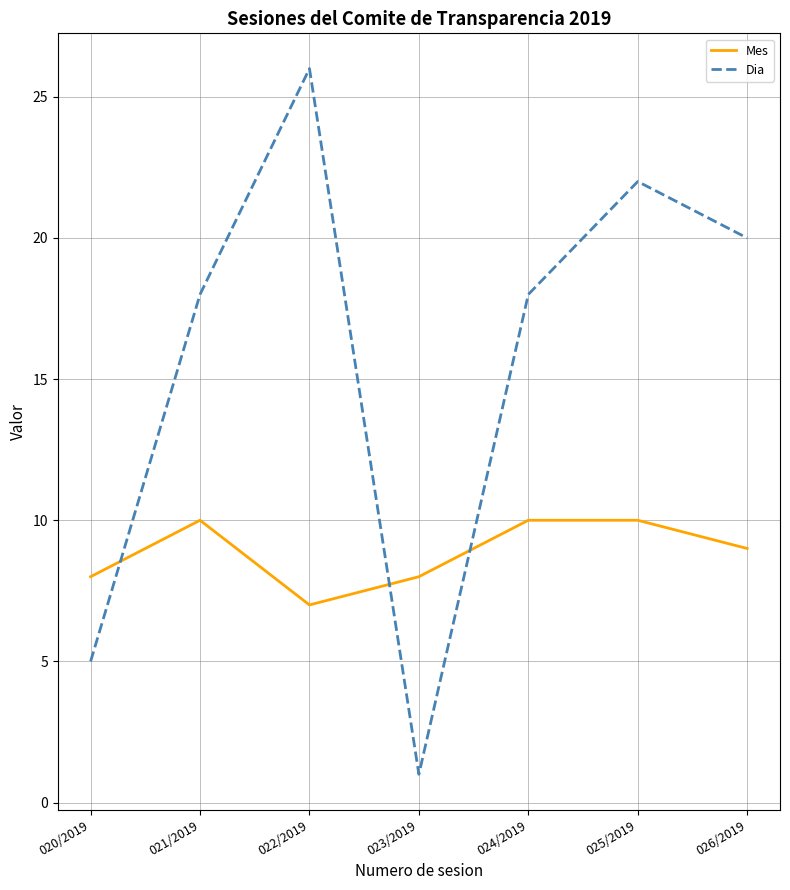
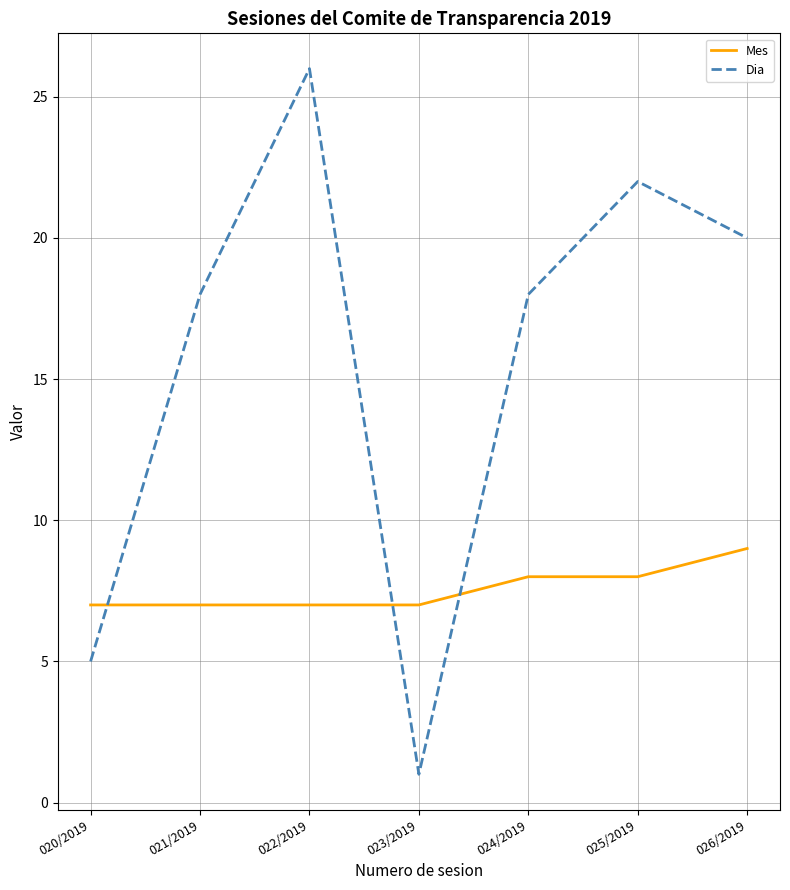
  {
    "Mes": {
-     "020/2019": 8,
-     "021/2019": 10,
+     "020/2019": 7,
+     "021/2019": 7,
      "022/2019": 7,
-     "023/2019": 8,
-     "024/2019": 10,
-     "025/2019": 10,
+     "023/2019": 7,
+     "024/2019": 8,
+     "025/2019": 8,
      "026/2019": 9
    },
    "Dia": {
      "020/2019": 5,
      "021/2019": 18,
      "022/2019": 26,
      "023/2019": 1,
      "024/2019": 18,
      "025/2019": 22,
      "026/2019": 20
    }
  }
